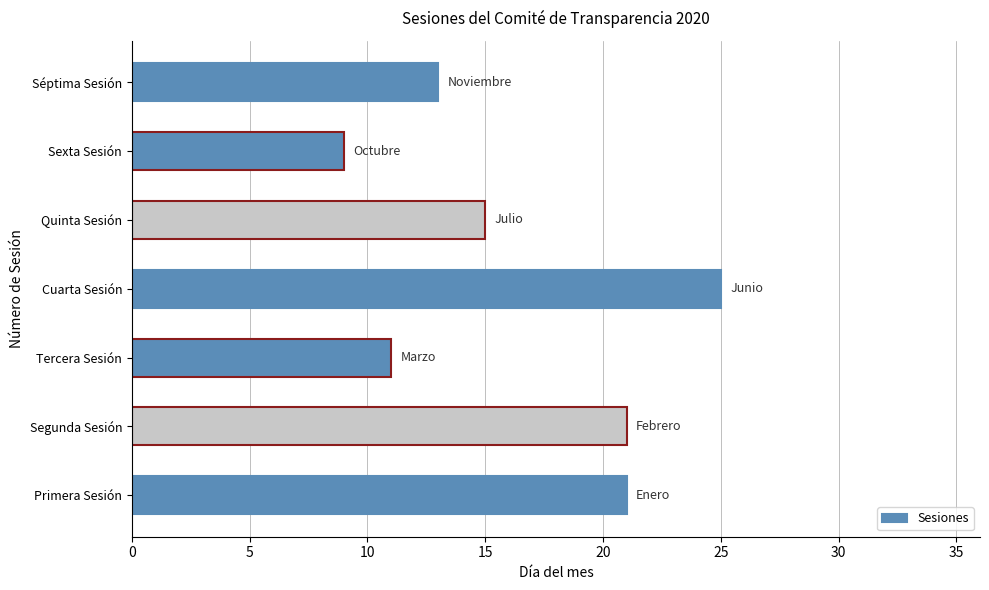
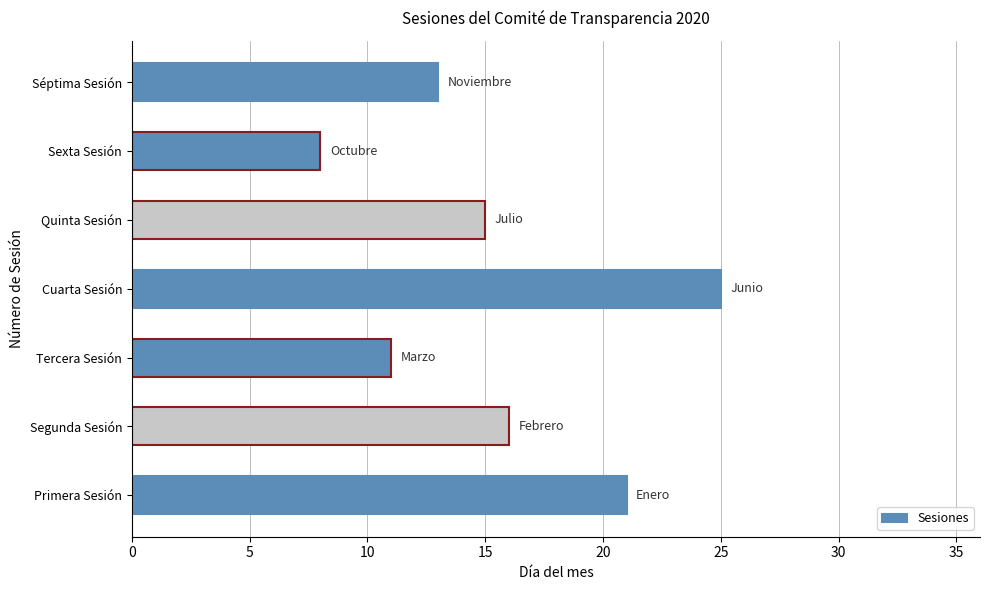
  {
    "Séptima Sesión": 13,
-   "Sexta Sesión": 9,
+   "Sexta Sesión": 8,
    "Quinta Sesión": 15,
    "Cuarta Sesión": 25,
    "Tercera Sesión": 11,
-   "Segunda Sesión": 21,
+   "Segunda Sesión": 16,
    "Primera Sesión": 21
  }
